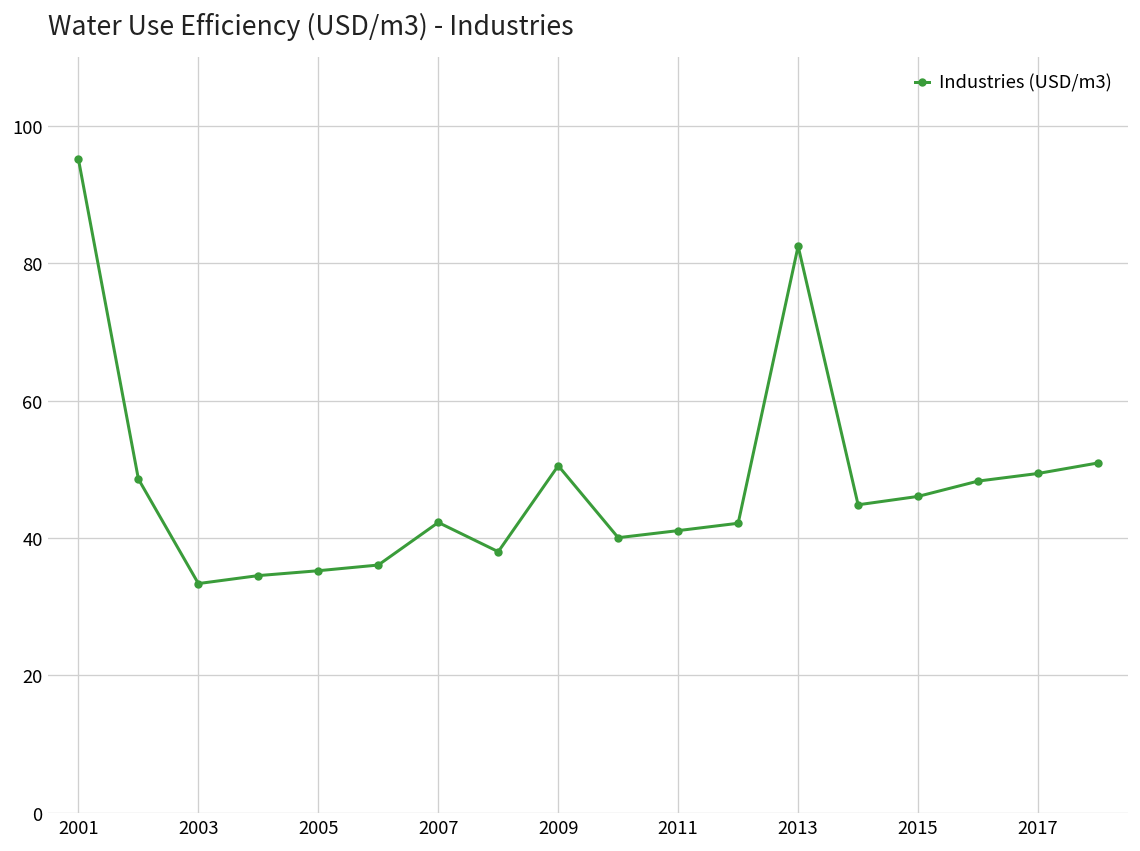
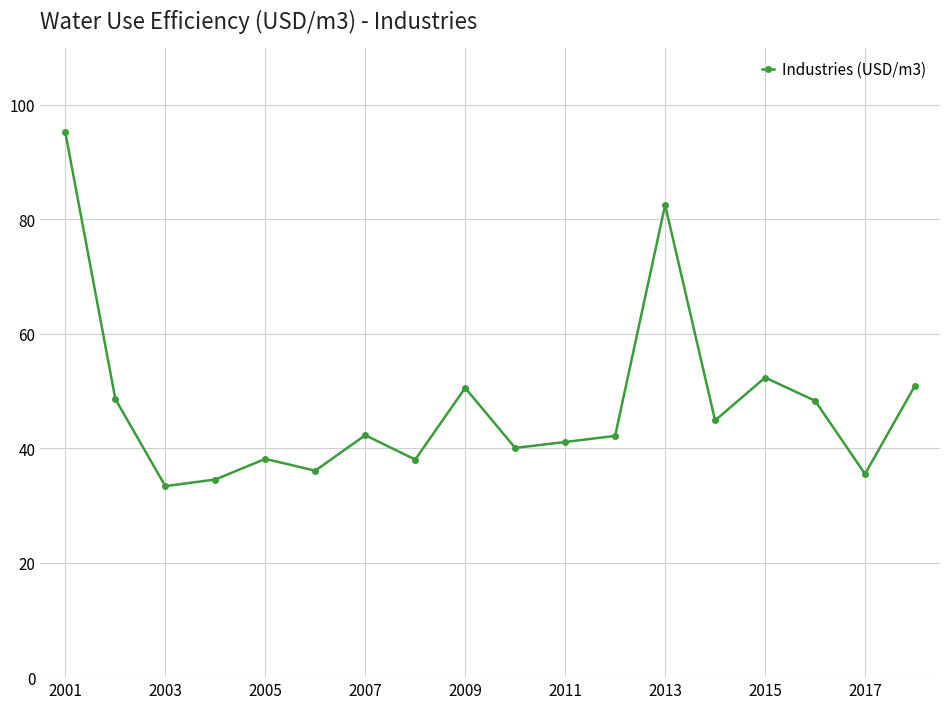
  {
    "2001": 95,
    "2003": 33,
-   "2005": 35,
+   "2005": 38,
    "2007": 42,
    "2009": 51,
    "2011": 41,
    "2013": 83,
-   "2015": 46,
-   "2017": 49
+   "2015": 52,
+   "2017": 36
  }
